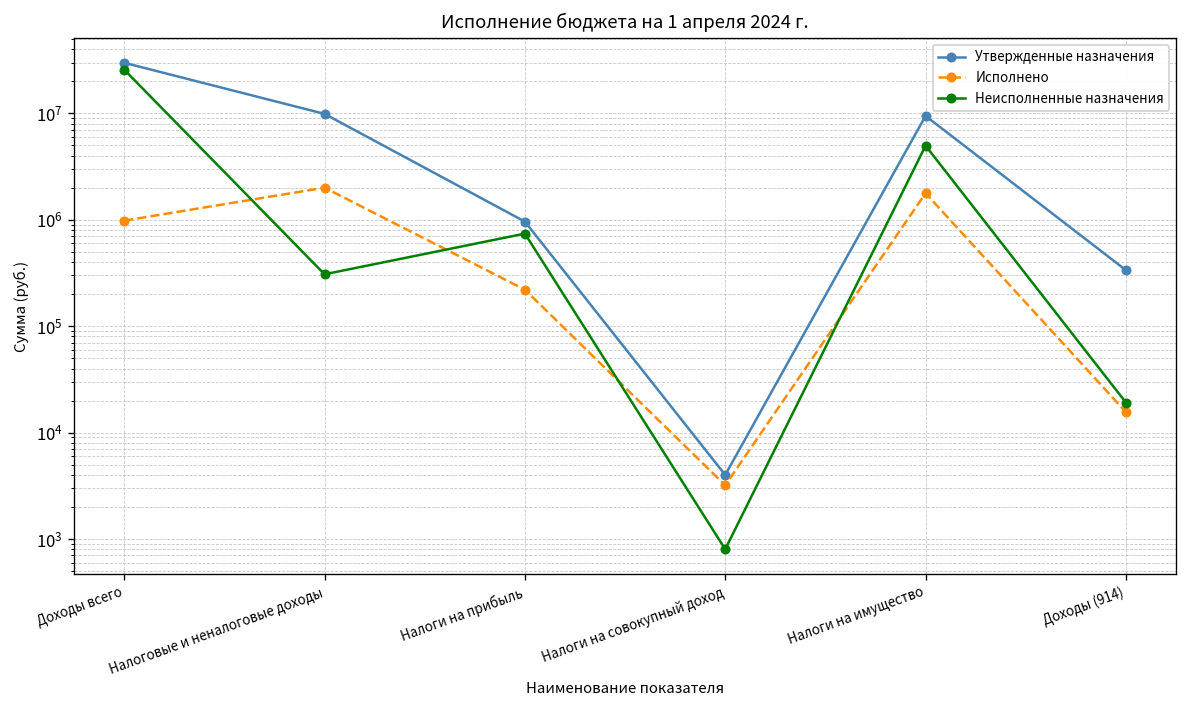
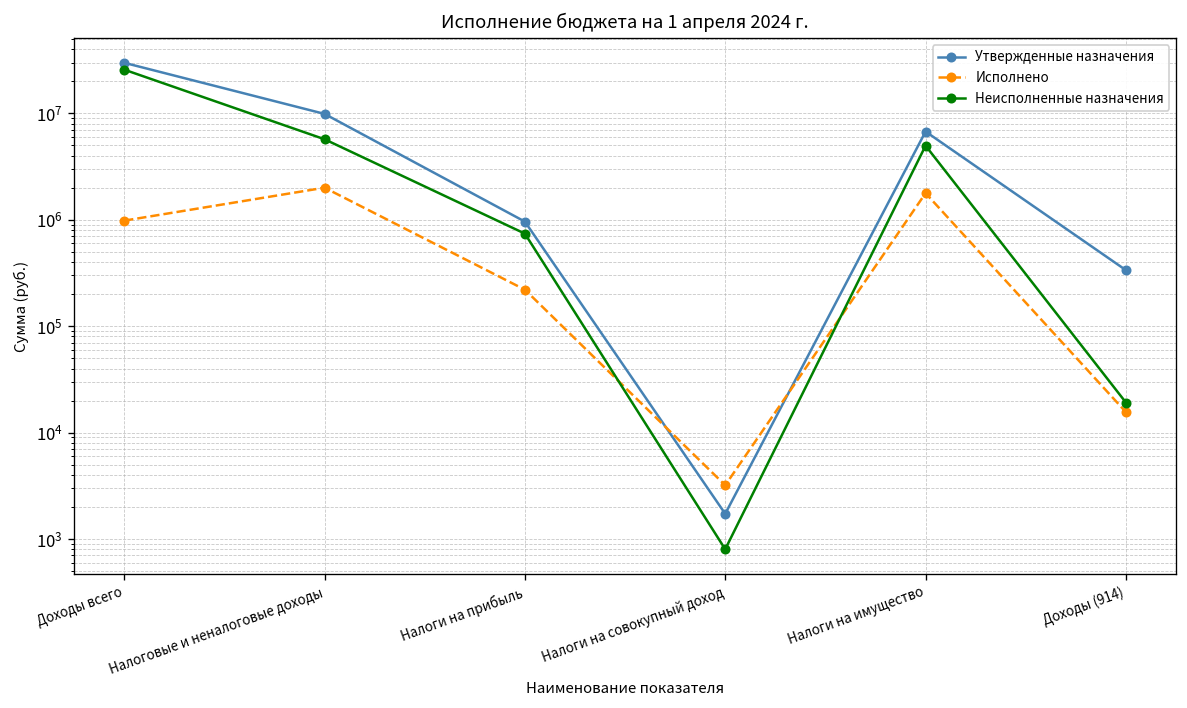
  {
    "Утвержденные назначения": {
      "Доходы всего": 30000000,
      "Налоговые и неналоговые доходы": 10000000,
      "Налоги на прибыль": 1000000,
-     "Налоги на совокупный доход": 4000,
-     "Налоги на имущество": 9000000,
+     "Налоги на совокупный доход": 1700,
+     "Налоги на имущество": 7000000,
      "Доходы (914)": 340000
    },
    "Исполнено": {
      "Доходы всего": 1000000,
      "Налоговые и неналоговые доходы": 2000000,
      "Налоги на прибыль": 220000,
      "Налоги на совокупный доход": 3200,
      "Налоги на имущество": 1800000,
      "Доходы (914)": 16000
    },
    "Неисполненные назначения": {
      "Доходы всего": 26000000,
-     "Налоговые и неналоговые доходы": 310000,
+     "Налоговые и неналоговые доходы": 6000000,
      "Налоги на прибыль": 700000,
      "Налоги на совокупный доход": 800,
      "Налоги на имущество": 5000000,
      "Доходы (914)": 19000
    }
  }
